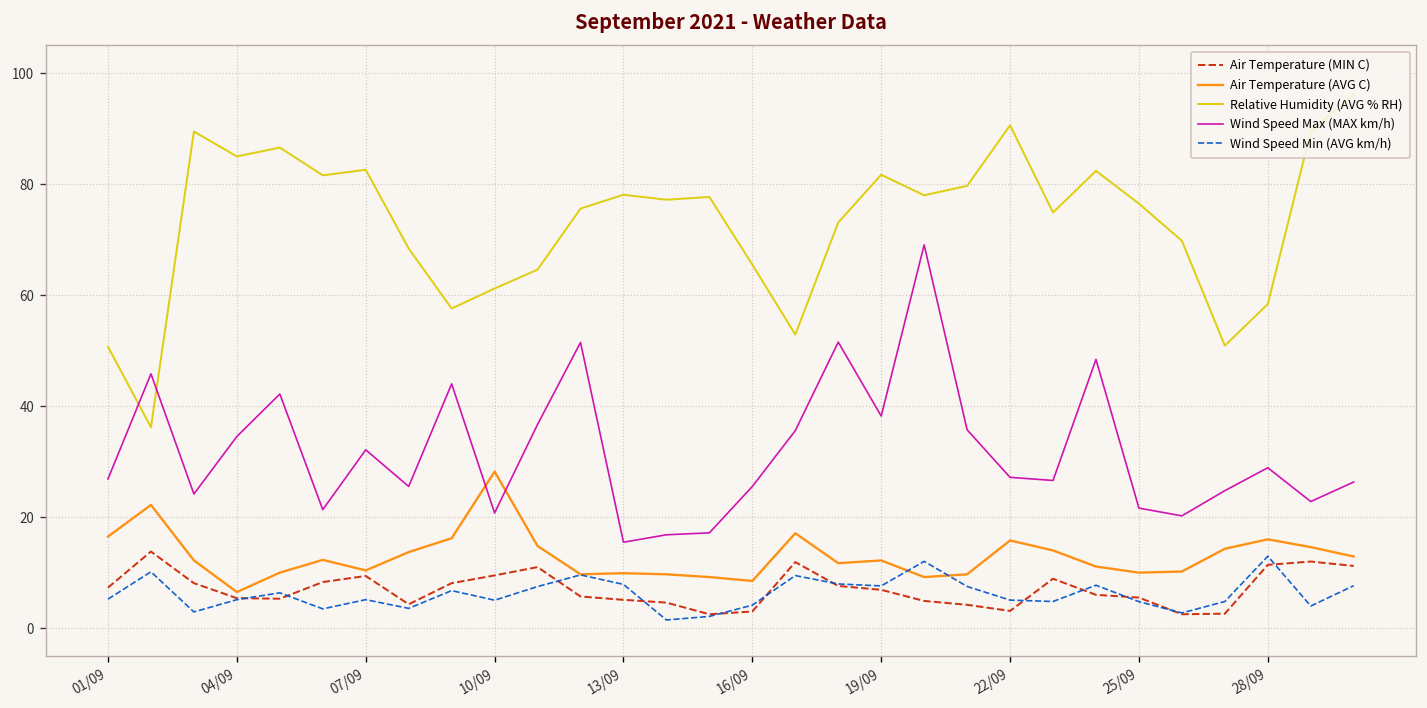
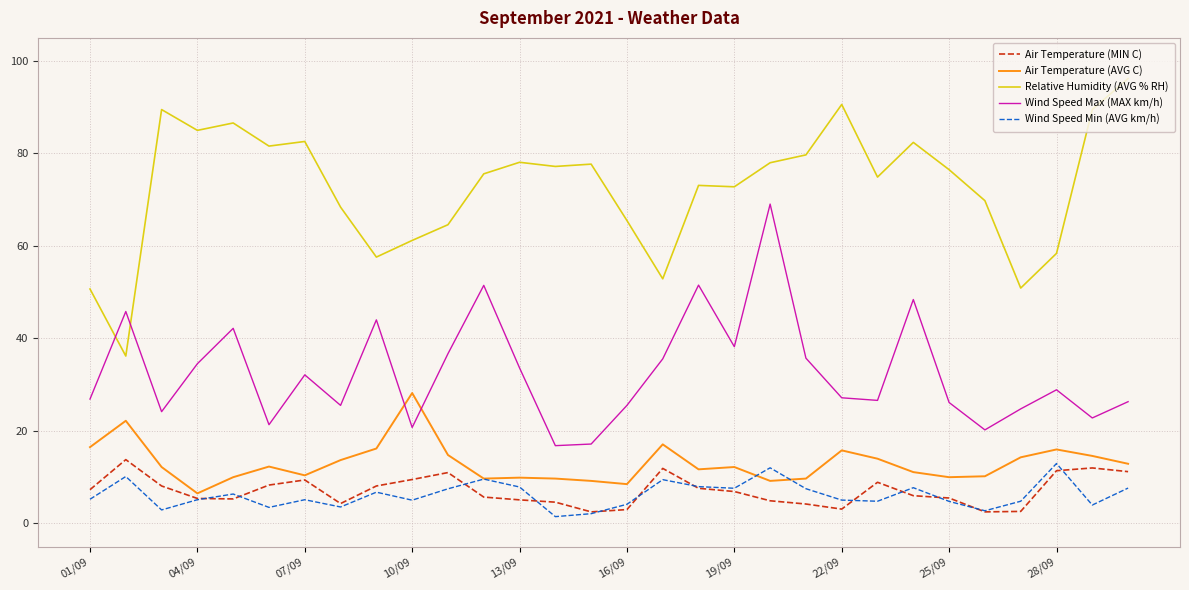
  {
    "Air Temperature (MIN C)": {
      "01/09": 7,
      "07/09": 9,
      "10/09": 10,
      "13/09": 5,
      "16/09": 3,
      "19/09": 7,
      "22/09": 3,
      "25/09": 6,
      "28/09": 11
    },
    "Air Temperature (AVG C)": {
      "01/09": 17,
      "04/09": 7,
      "07/09": 10,
      "10/09": 28,
      "13/09": 10,
      "16/09": 9,
      "19/09": 12,
      "22/09": 16,
      "25/09": 10,
      "28/09": 16
    },
    "Relative Humidity (AVG % RH)": {
      "01/09": 51,
      "04/09": 85,
      "07/09": 83,
      "10/09": 61,
      "13/09": 78,
      "16/09": 66,
-     "19/09": 82,
+     "19/09": 73,
      "22/09": 91,
      "25/09": 77,
      "28/09": 58
    },
    "Wind Speed Max (MAX km/h)": {
      "01/09": 27,
      "04/09": 35,
      "07/09": 32,
      "10/09": 21,
-     "13/09": 15,
+     "13/09": 34,
      "16/09": 26,
      "19/09": 38,
      "22/09": 27,
-     "25/09": 22,
+     "25/09": 26,
      "28/09": 29
    },
    "Wind Speed Min (AVG km/h)": {
      "01/09": 5,
      "07/09": 5,
      "10/09": 5,
      "13/09": 8,
      "16/09": 4,
      "19/09": 8,
      "22/09": 5,
      "25/09": 5,
      "28/09": 13
    }
  }
